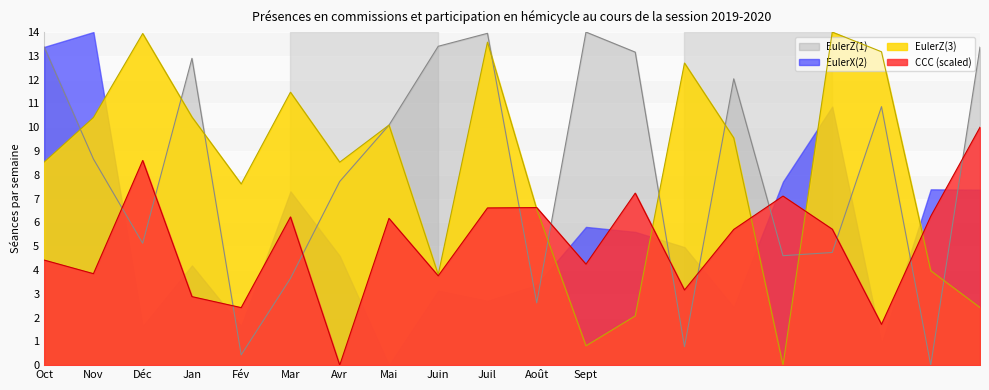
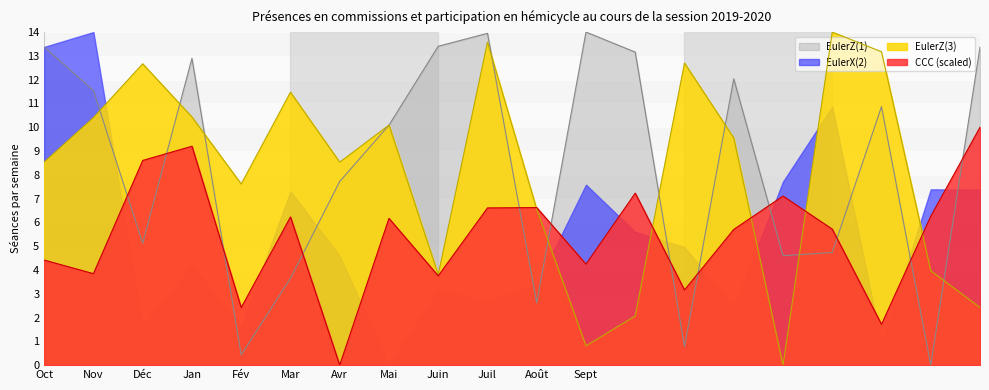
  {
    "EulerZ(1)": {
-     "Nov": 8.7,
+     "Nov": 11.5,
      "Déc": 5.1,
      "Jan": 12.9,
      "Fév": 0.4,
      "Mar": 3.6,
      "Avr": 7.7,
      "Juin": 13.4,
      "Juil": 13.9,
      "Août": 2.6,
      "Sept": 14.0
    },
    "EulerX(2)": {
      "Nov": 14.0,
      "Déc": 1.6,
      "Jan": 4.2,
      "Fév": 1.6,
      "Mar": 7.3,
      "Avr": 4.6,
      "Mai": 0.0,
      "Juin": 3.1,
      "Juil": 2.7,
      "Août": 3.4,
-     "Sept": 5.8
+     "Sept": 7.6
    },
    "EulerZ(3)": {
      "Oct": 8.5,
      "Nov": 10.4,
-     "Déc": 13.9,
+     "Déc": 12.7,
      "Jan": 10.4,
      "Fév": 7.6,
      "Mar": 11.5,
      "Avr": 8.5,
      "Juil": 13.6,
      "Sept": 0.8
    },
    "CCC (scaled)": {
      "Oct": 4.4,
      "Nov": 3.8,
      "Déc": 8.6,
-     "Jan": 2.9,
+     "Jan": 9.2,
      "Fév": 2.4,
      "Mar": 6.2,
      "Avr": 0.0,
      "Mai": 6.2,
      "Juil": 6.6,
      "Sept": 4.2
    }
  }
